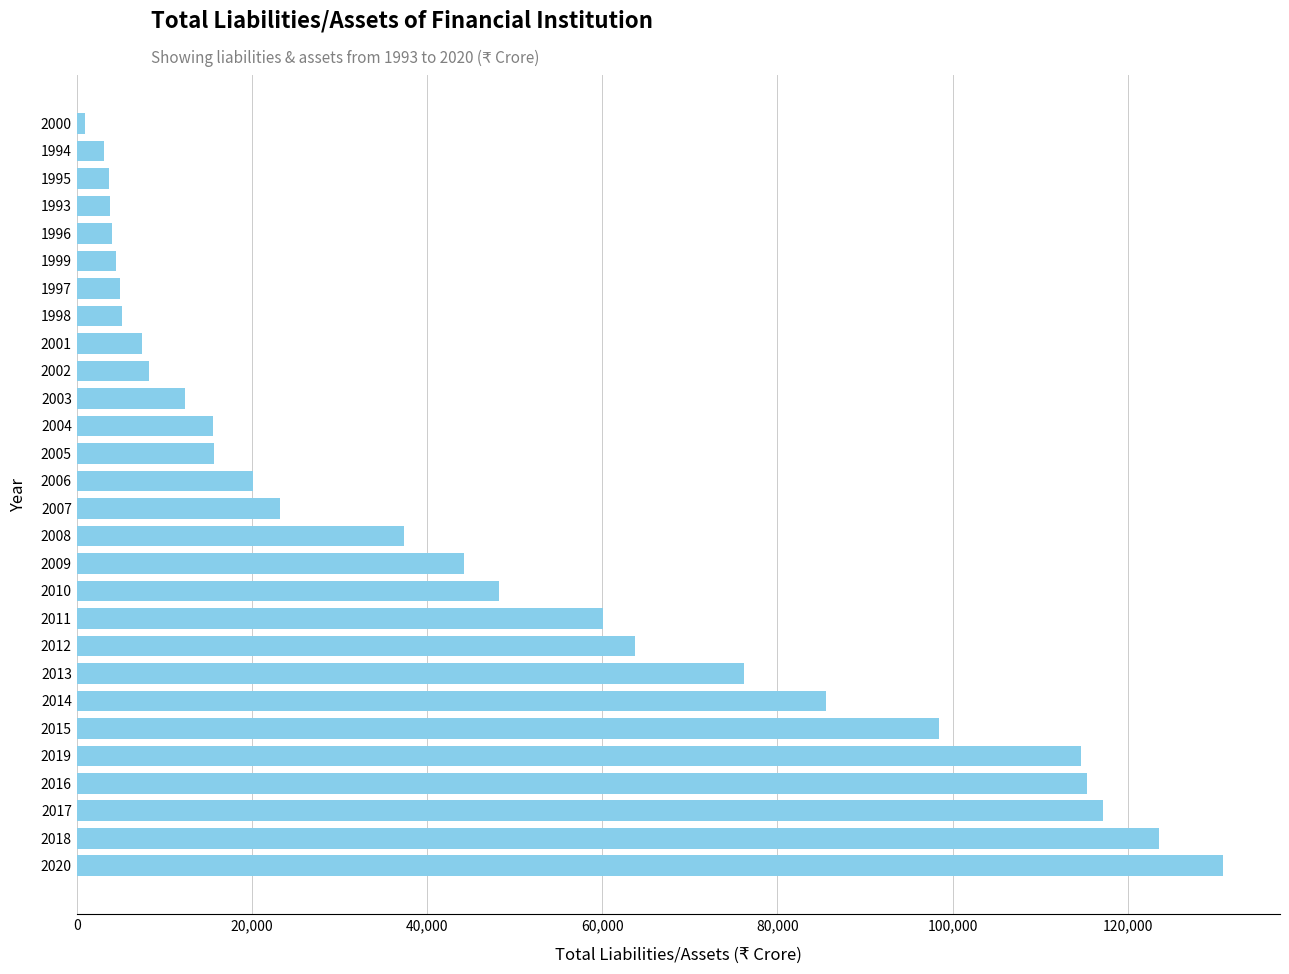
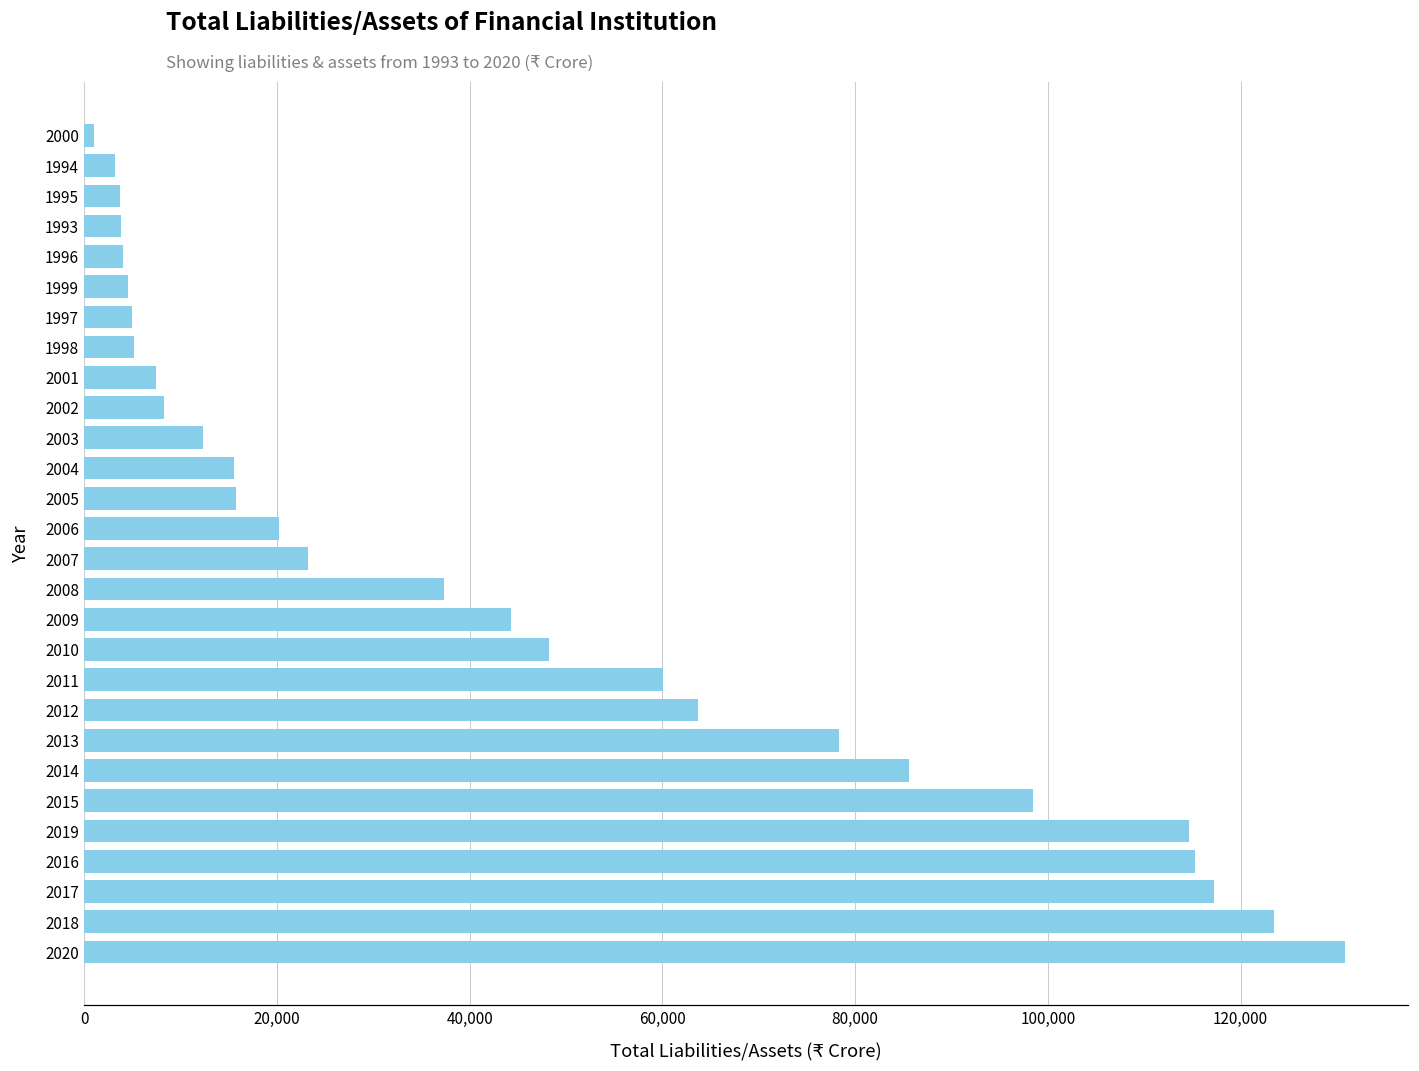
  {
    "2000": "1,000",
    "1994": "3,000",
    "1995": "4,000",
    "1993": "4,000",
    "1996": "4,000",
    "1999": "5,000",
    "1997": "5,000",
    "1998": "5,000",
    "2001": "7,000",
    "2002": "8,000",
    "2003": "12,000",
    "2004": "16,000",
    "2005": "16,000",
    "2006": "20,000",
    "2007": "23,000",
    "2008": "37,000",
    "2009": "44,000",
    "2010": "48,000",
    "2011": "60,000",
    "2012": "64,000",
-   "2013": "76,000",
+   "2013": "78,000",
    "2014": "86,000",
    "2015": "98,000",
    "2019": "115,000",
    "2016": "115,000",
    "2017": "117,000",
    "2018": "124,000",
    "2020": "131,000"
  }
